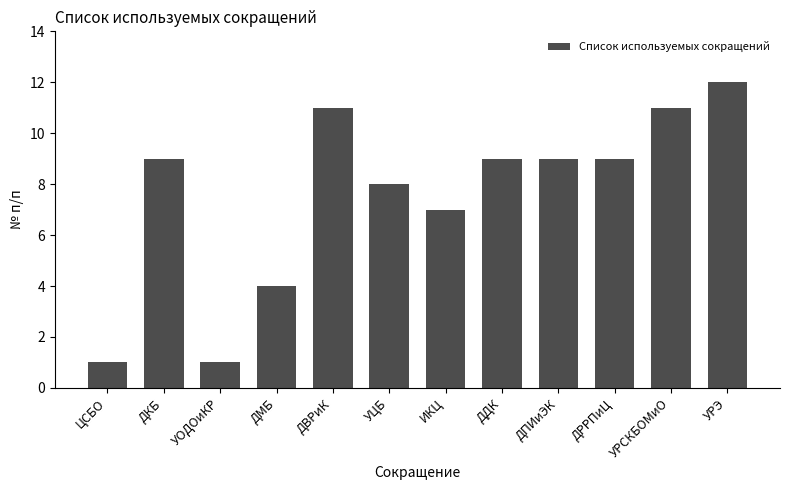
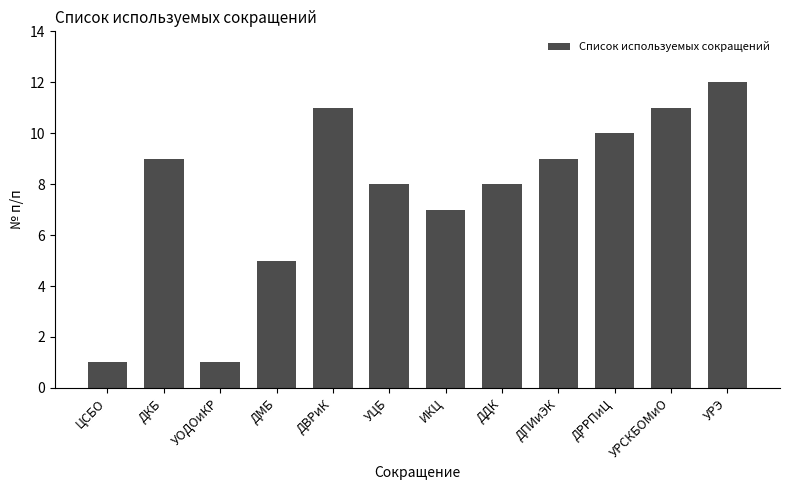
  {
    "ЦСБО": 1,
    "ДКБ": 9,
    "УОДОиКР": 1,
-   "ДМБ": 4,
+   "ДМБ": 5,
    "ДВРиК": 11,
    "УЦБ": 8,
    "ИКЦ": 7,
-   "ДДК": 9,
+   "ДДК": 8,
    "ДПИиЭК": 9,
-   "ДРРПиЦ": 9,
+   "ДРРПиЦ": 10,
    "УРСКБОМиО": 11,
    "УРЭ": 12
  }
